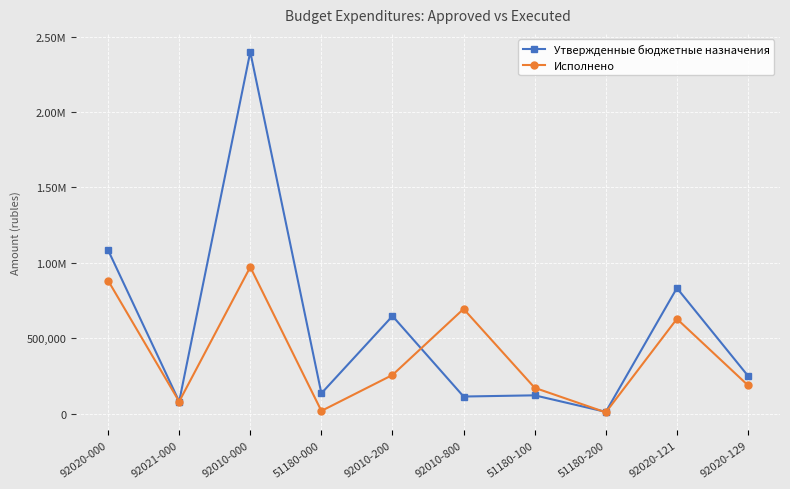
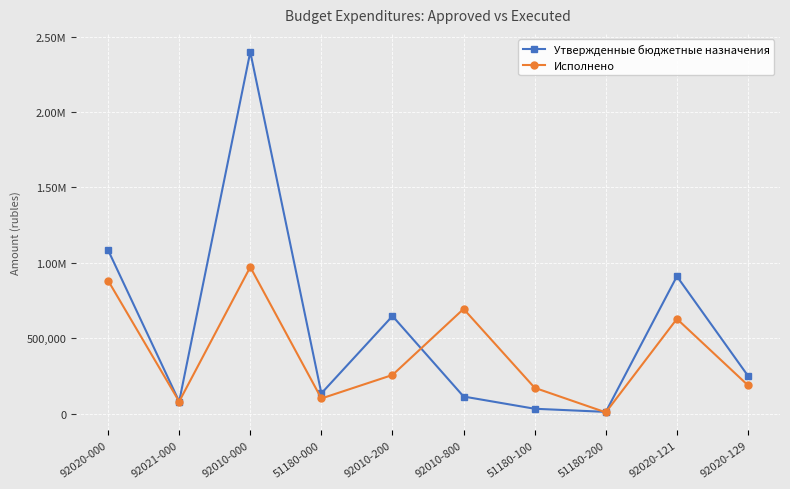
  {
    "Утвержденные бюджетные назначения": {
      "92020-000": "1,090,000",
      "92010-000": "2,400,000",
      "51180-000": "140,000",
      "92010-200": "650,000",
      "92010-800": "110,000",
-     "51180-100": "120,000",
-     "92020-121": "830,000",
+     "51180-100": "30,000",
+     "92020-121": "910,000",
      "92020-129": "250,000"
    },
    "Исполнено": {
      "92020-000": "880,000",
      "92010-000": "970,000",
-     "51180-000": "20,000",
+     "51180-000": "100,000",
      "92010-200": "260,000",
      "92010-800": "700,000",
      "51180-100": "170,000",
      "92020-121": "630,000",
      "92020-129": "190,000"
    }
  }
